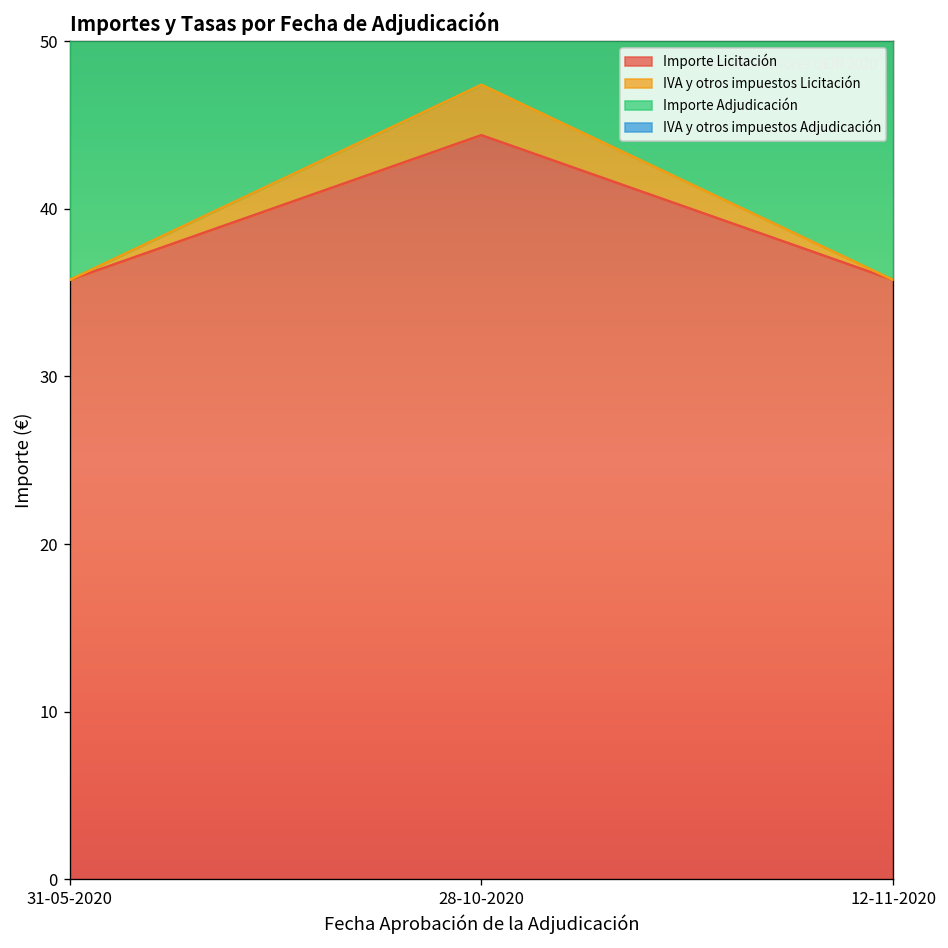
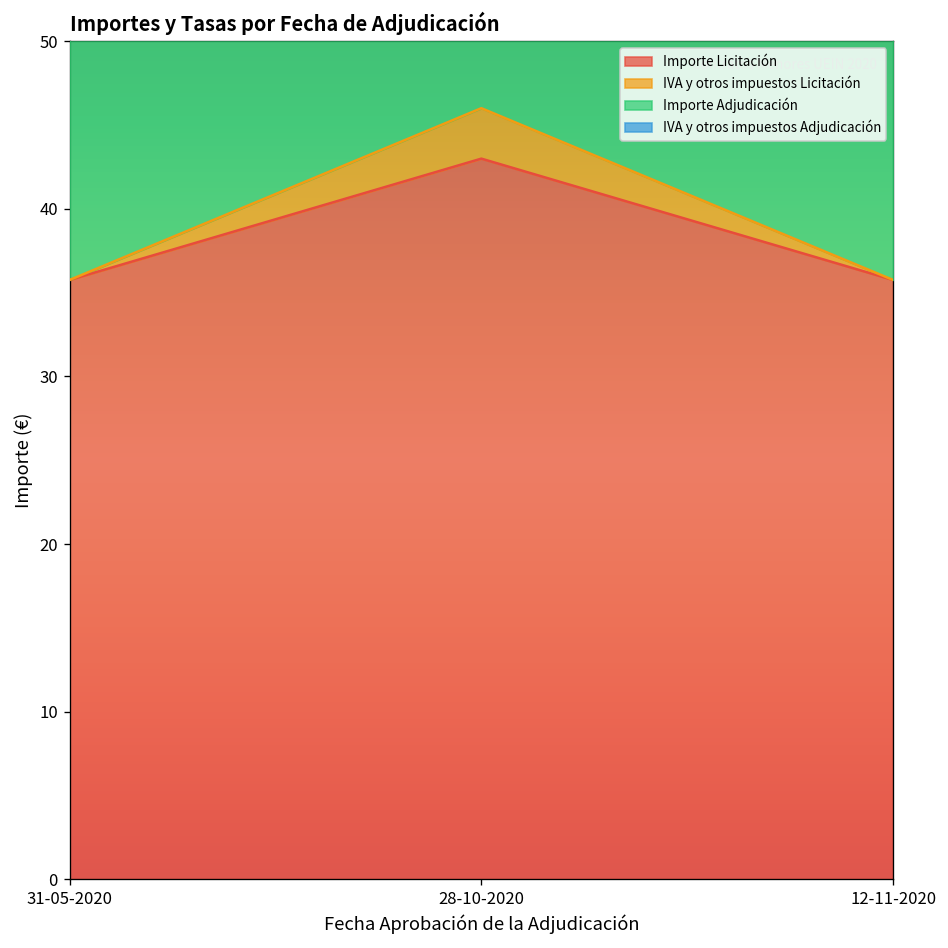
  {
    "Importe Licitación": {
-     "28-10-2020": 44.4
+     "28-10-2020": 43.0
    },
    "IVA y otros impuestos Licitación": {
      "28-10-2020": 3.0
    }
  }
